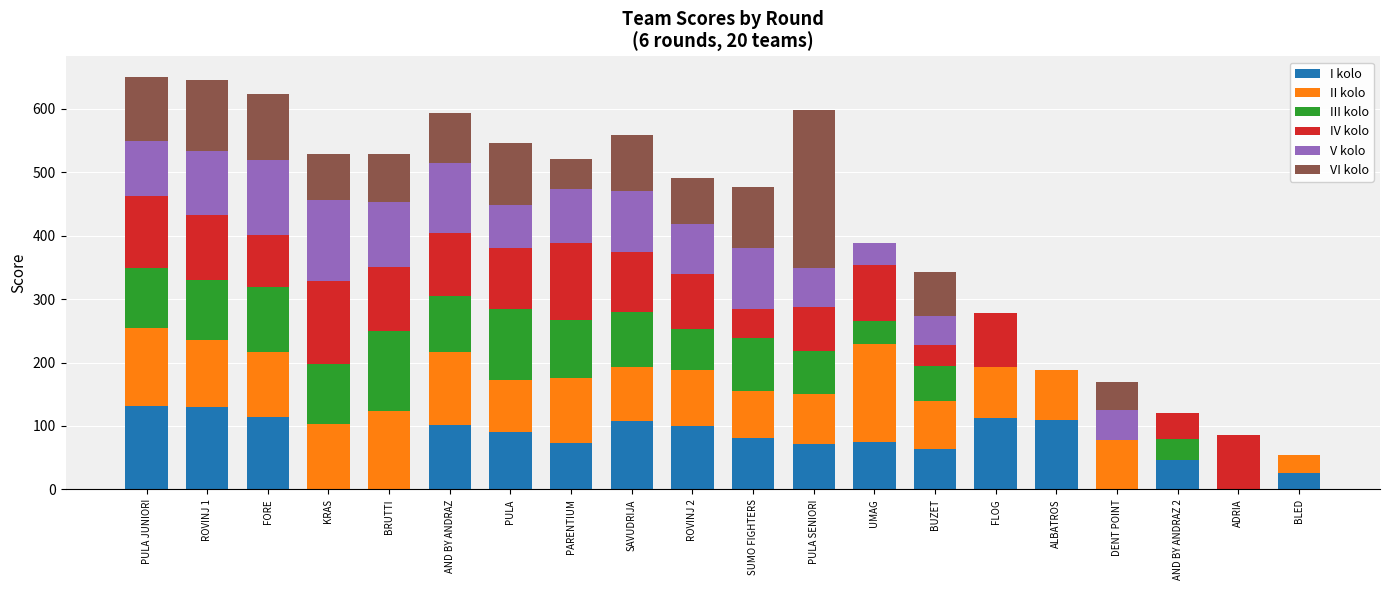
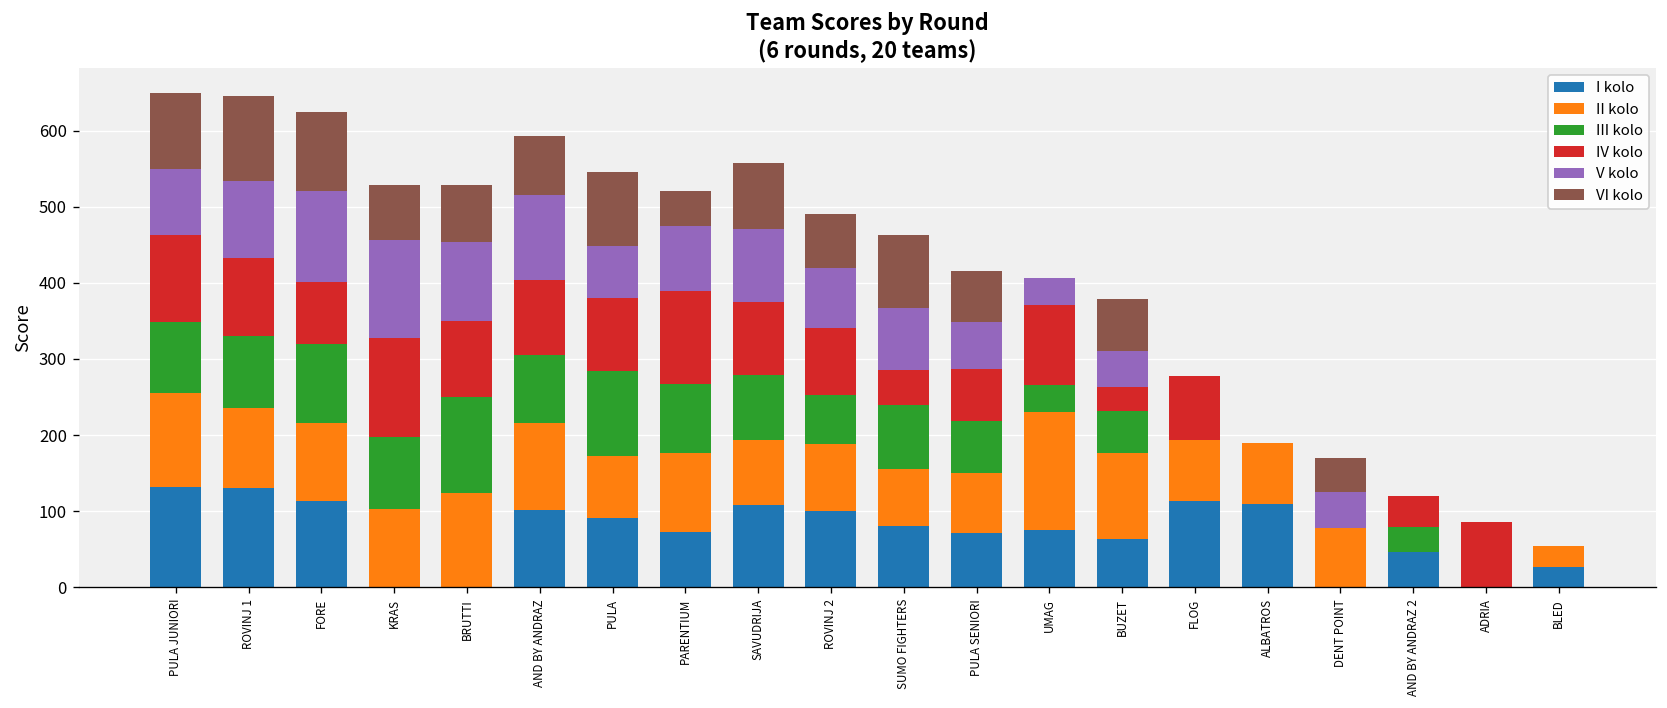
  {
    "I kolo": {
      "PULA JUNIORI": 130,
      "ROVINJ 1": 130,
      "FORE": 110,
      "KRAS": 0,
      "BRUTTI": 0,
      "AND BY ANDRAZ": 100,
      "PULA": 90,
      "PARENTIUM": 70,
      "SAVUDRIJA": 110,
      "ROVINJ 2": 100,
      "SUMO FIGHTERS": 80,
      "PULA SENIORI": 70,
      "UMAG": 80,
      "BUZET": 60,
      "FLOG": 110,
      "ALBATROS": 110,
      "DENT POINT": 0,
      "AND BY ANDRAZ 2": 50,
      "ADRIA": 0,
      "BLED": 30
    },
    "II kolo": {
      "PULA JUNIORI": 120,
      "ROVINJ 1": 110,
      "FORE": 100,
      "KRAS": 100,
      "BRUTTI": 120,
      "AND BY ANDRAZ": 120,
      "PULA": 80,
      "PARENTIUM": 100,
      "SAVUDRIJA": 90,
      "ROVINJ 2": 90,
      "SUMO FIGHTERS": 70,
      "PULA SENIORI": 80,
      "UMAG": 160,
-     "BUZET": 80,
+     "BUZET": 110,
      "FLOG": 80,
      "ALBATROS": 80,
      "DENT POINT": 80,
      "AND BY ANDRAZ 2": 0,
      "ADRIA": 0,
      "BLED": 30
    },
    "III kolo": {
      "PULA JUNIORI": 90,
      "ROVINJ 1": 90,
      "FORE": 100,
      "KRAS": 100,
      "BRUTTI": 130,
      "AND BY ANDRAZ": 90,
      "PULA": 110,
      "PARENTIUM": 90,
      "SAVUDRIJA": 90,
      "ROVINJ 2": 70,
      "SUMO FIGHTERS": 80,
      "PULA SENIORI": 70,
      "UMAG": 40,
      "BUZET": 60,
      "FLOG": 0,
      "ALBATROS": 0,
      "DENT POINT": 0,
      "AND BY ANDRAZ 2": 30,
      "ADRIA": 0,
      "BLED": 0
    },
    "IV kolo": {
      "PULA JUNIORI": 110,
      "ROVINJ 1": 100,
      "FORE": 80,
      "KRAS": 130,
      "BRUTTI": 100,
      "AND BY ANDRAZ": 100,
      "PULA": 100,
      "PARENTIUM": 120,
      "SAVUDRIJA": 100,
      "ROVINJ 2": 90,
      "SUMO FIGHTERS": 50,
      "PULA SENIORI": 70,
-     "UMAG": 90,
+     "UMAG": 110,
      "BUZET": 30,
      "FLOG": 90,
      "ALBATROS": 0,
      "DENT POINT": 0,
      "AND BY ANDRAZ 2": 40,
      "ADRIA": 90,
      "BLED": 0
    },
    "V kolo": {
      "PULA JUNIORI": 90,
      "ROVINJ 1": 100,
      "FORE": 120,
      "KRAS": 130,
      "BRUTTI": 100,
      "AND BY ANDRAZ": 110,
      "PULA": 70,
      "PARENTIUM": 90,
      "SAVUDRIJA": 100,
      "ROVINJ 2": 80,
-     "SUMO FIGHTERS": 100,
+     "SUMO FIGHTERS": 80,
      "PULA SENIORI": 60,
      "UMAG": 40,
      "BUZET": 50,
      "FLOG": 0,
      "ALBATROS": 0,
      "DENT POINT": 50,
      "AND BY ANDRAZ 2": 0,
      "ADRIA": 0,
      "BLED": 0
    },
    "VI kolo": {
      "PULA JUNIORI": 100,
      "ROVINJ 1": 110,
      "FORE": 100,
      "KRAS": 70,
      "BRUTTI": 80,
      "AND BY ANDRAZ": 80,
      "PULA": 100,
      "PARENTIUM": 50,
      "SAVUDRIJA": 90,
      "ROVINJ 2": 70,
      "SUMO FIGHTERS": 100,
-     "PULA SENIORI": 250,
+     "PULA SENIORI": 70,
      "UMAG": 0,
      "BUZET": 70,
      "FLOG": 0,
      "ALBATROS": 0,
      "DENT POINT": 50,
      "AND BY ANDRAZ 2": 0,
      "ADRIA": 0,
      "BLED": 0
    }
  }
